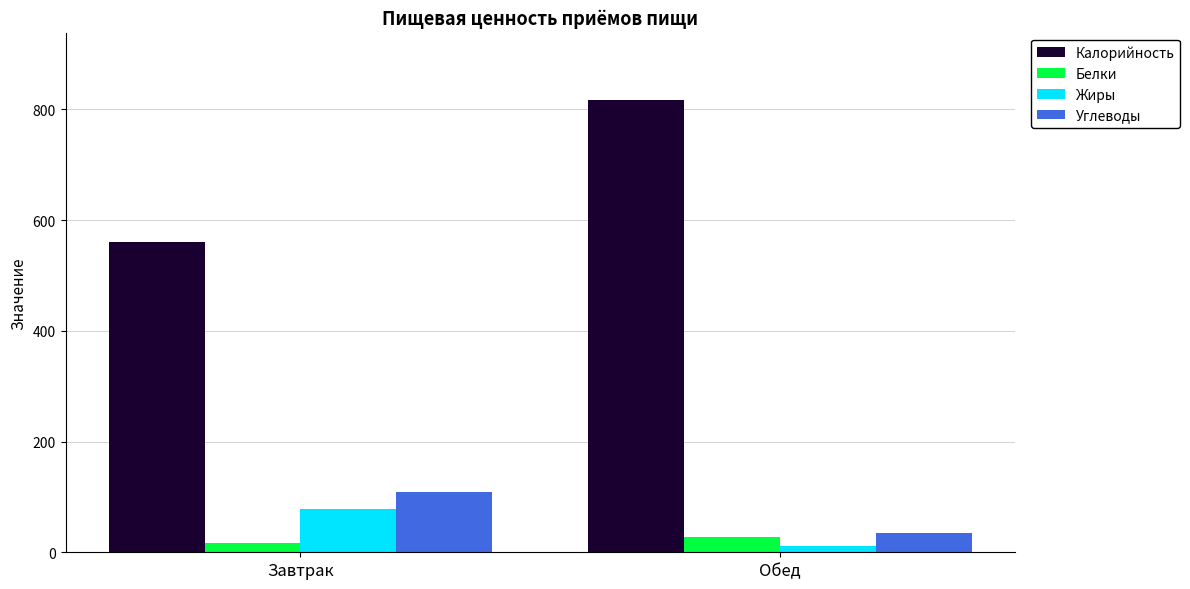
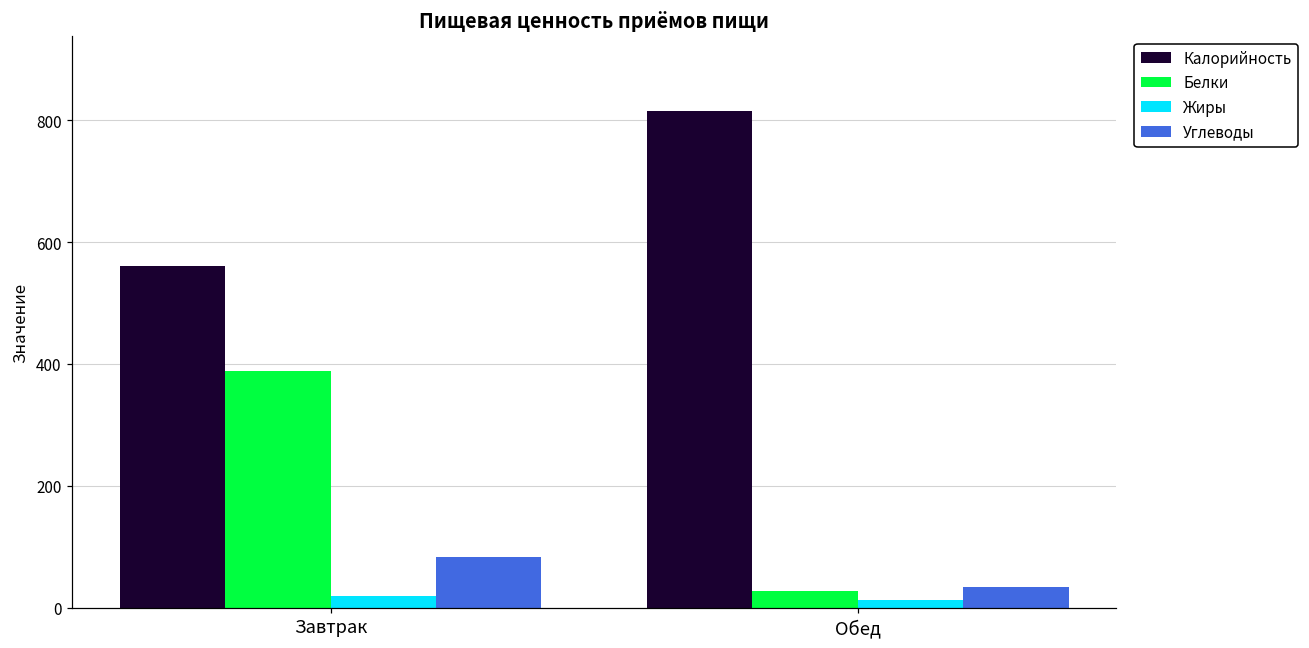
  {
    "Калорийность": {
      "Завтрак": 560,
      "Обед": 820
    },
    "Белки": {
-     "Завтрак": 20,
+     "Завтрак": 390,
      "Обед": 30
    },
    "Жиры": {
-     "Завтрак": 80,
+     "Завтрак": 20,
      "Обед": 10
    },
    "Углеводы": {
-     "Завтрак": 110,
+     "Завтрак": 80,
      "Обед": 30
    }
  }
